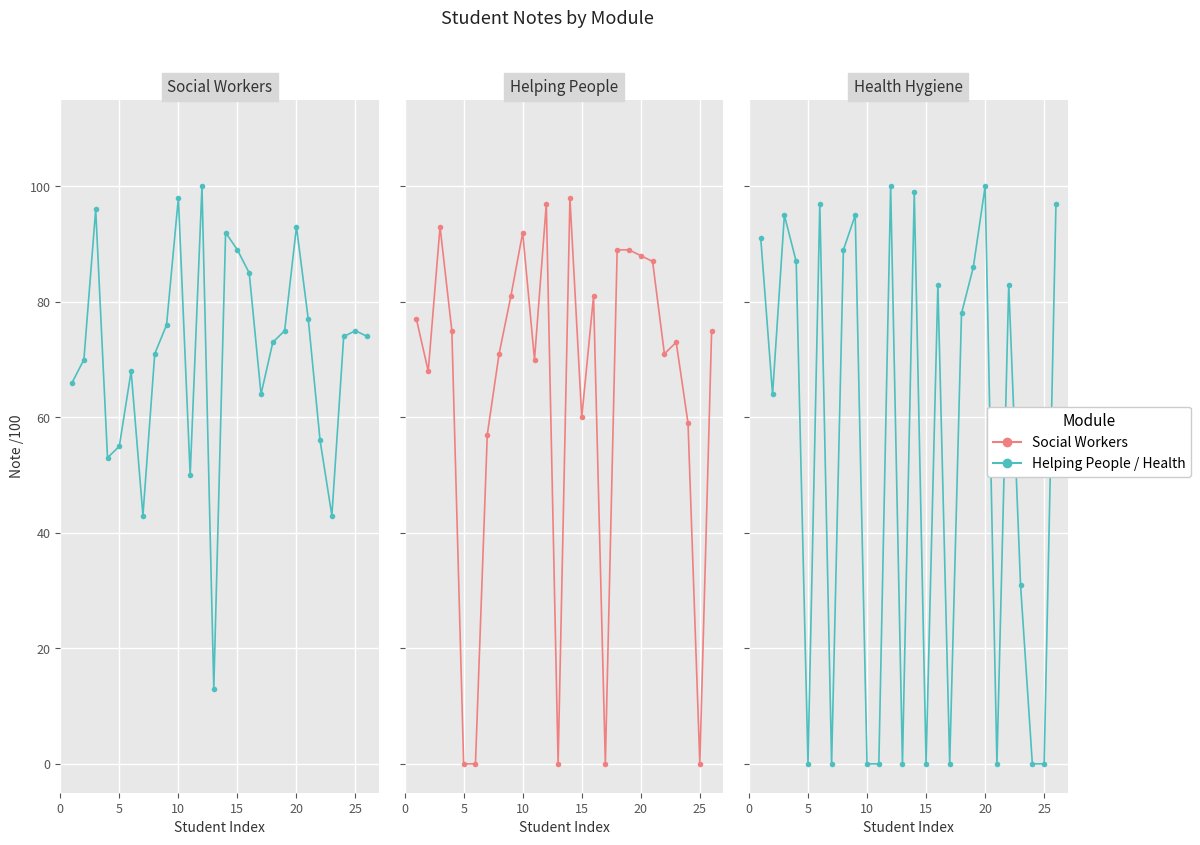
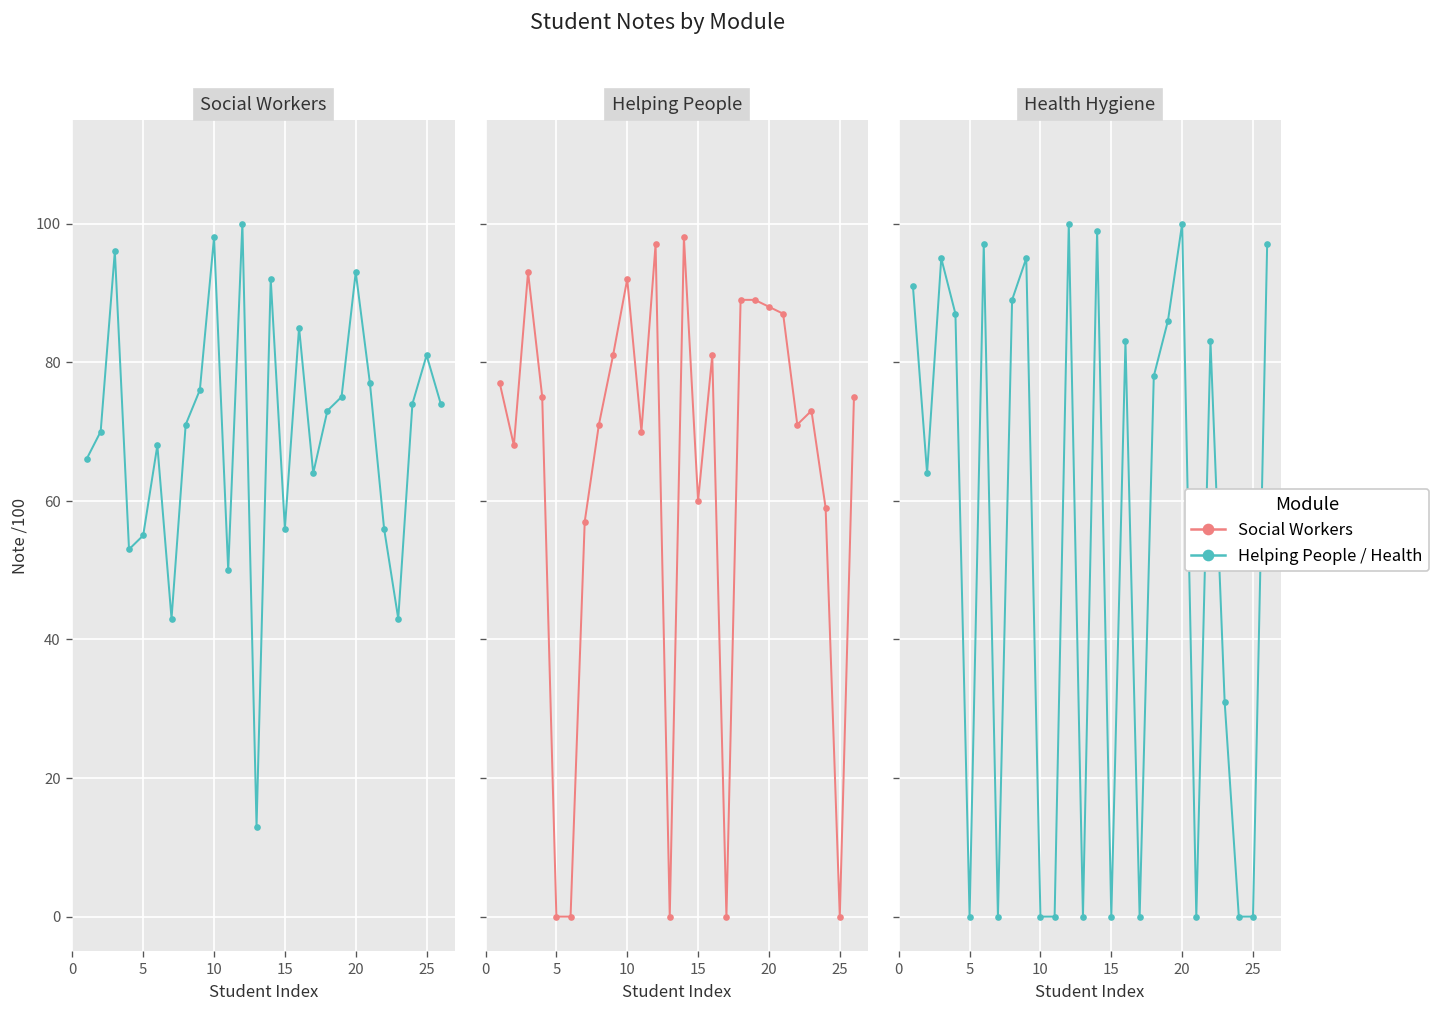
  {
    "Social Workers": {
      "5": 55,
      "10": 98,
-     "15": 89,
+     "15": 56,
      "20": 93,
-     "25": 75
+     "25": 81
    }
  }
